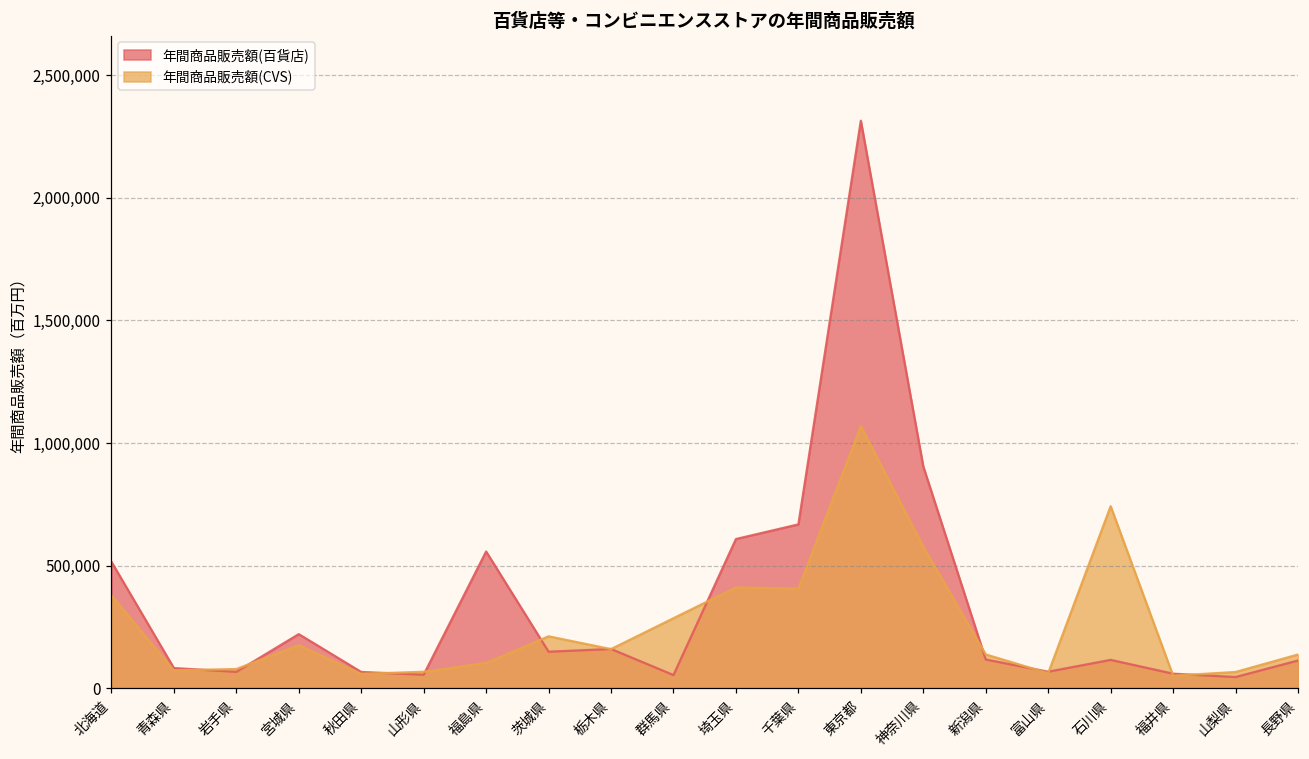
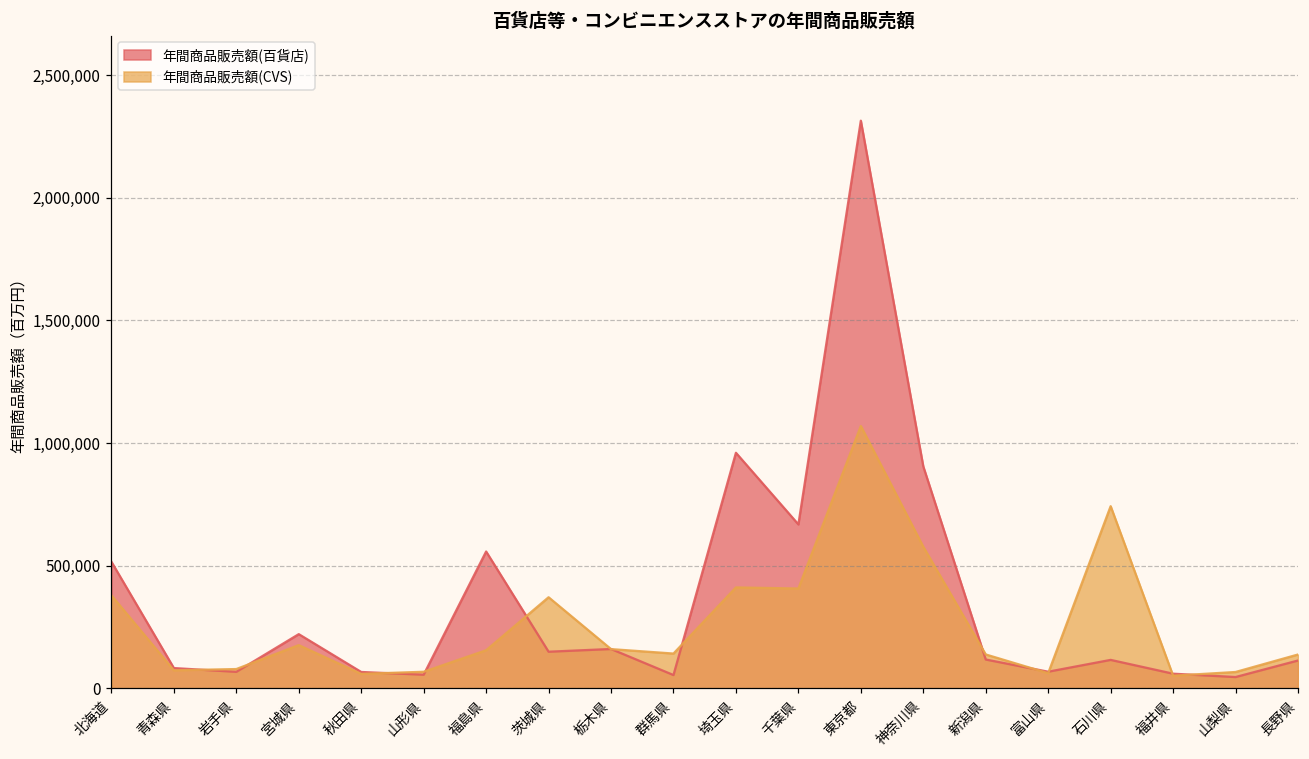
  {
    "年間商品販売額(百貨店)": {
      "北海道": "520,000",
      "岩手県": "70,000",
      "宮城県": "220,000",
      "山形県": "60,000",
      "福島県": "560,000",
      "茨城県": "150,000",
      "群馬県": "50,000",
-     "埼玉県": "610,000",
+     "埼玉県": "960,000",
      "千葉県": "670,000",
      "東京都": "2,310,000",
      "神奈川県": "900,000",
      "新潟県": "120,000",
      "石川県": "120,000",
      "山梨県": "50,000",
      "長野県": "110,000"
    },
    "年間商品販売額(CVS)": {
      "北海道": "380,000",
      "岩手県": "80,000",
      "宮城県": "180,000",
      "山形県": "70,000",
-     "福島県": "100,000",
-     "茨城県": "210,000",
-     "群馬県": "290,000",
+     "福島県": "160,000",
+     "茨城県": "370,000",
+     "群馬県": "140,000",
      "埼玉県": "410,000",
      "千葉県": "410,000",
      "東京都": "1,070,000",
      "神奈川県": "580,000",
      "新潟県": "140,000",
      "石川県": "740,000",
      "山梨県": "70,000",
      "長野県": "140,000"
    }
  }
